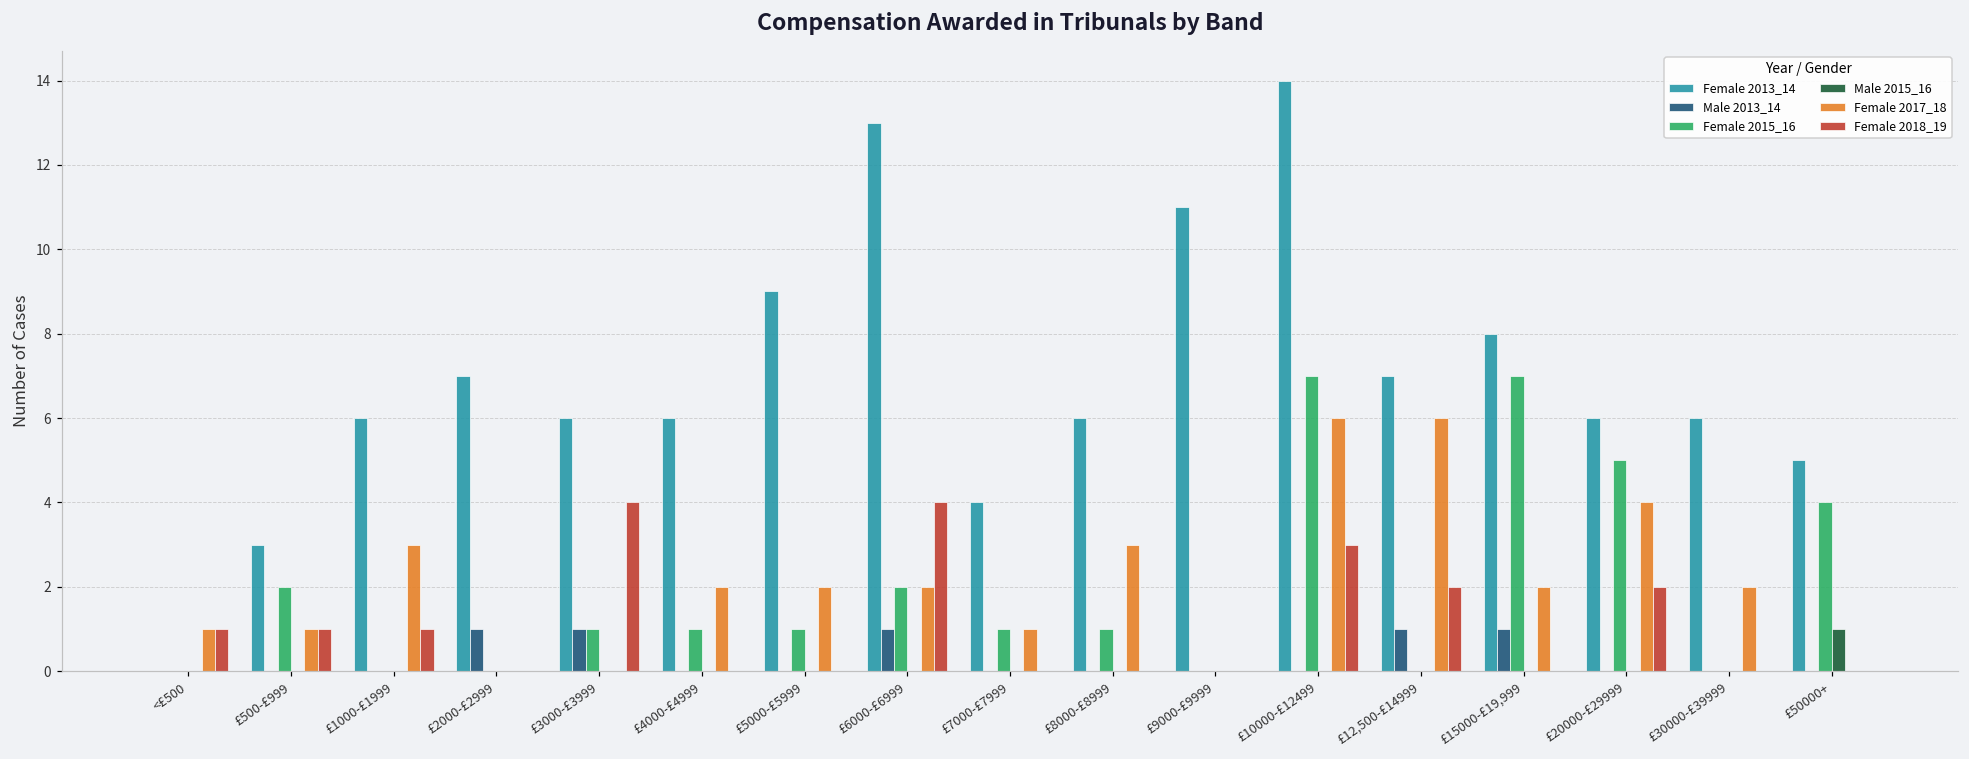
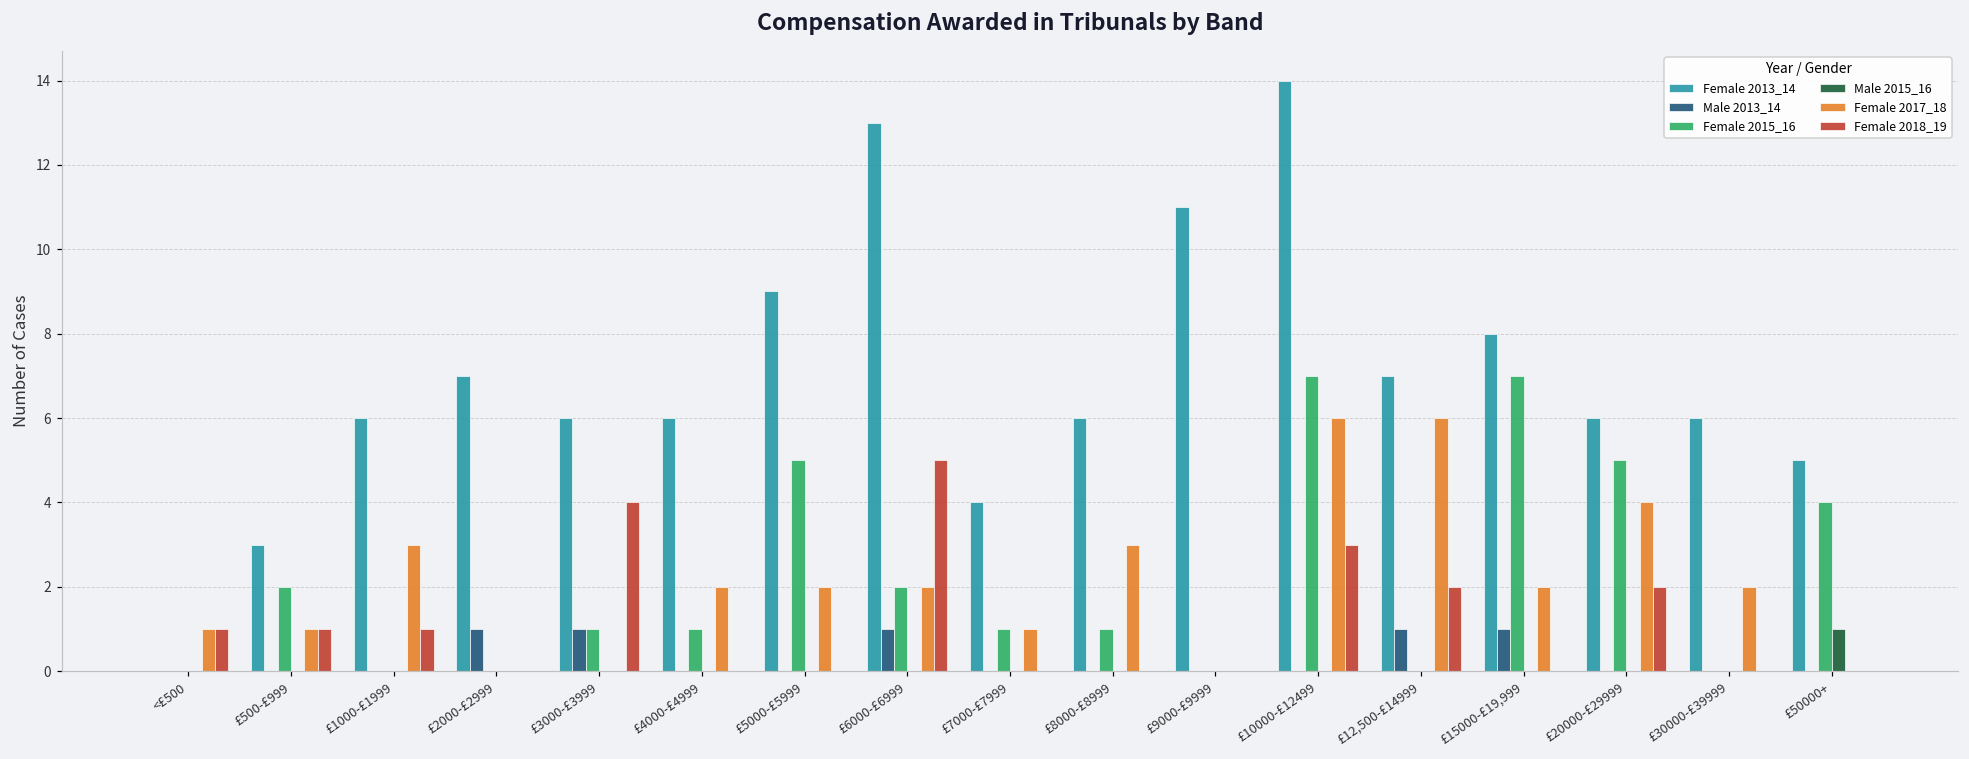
  {
    "Female 2013_14": {
      "<£500": 0,
      "£500-£999": 3,
      "£1000-£1999": 6,
      "£2000-£2999": 7,
      "£3000-£3999": 6,
      "£4000-£4999": 6,
      "£5000-£5999": 9,
      "£6000-£6999": 13,
      "£7000-£7999": 4,
      "£8000-£8999": 6,
      "£9000-£9999": 11,
      "£10000-£12499": 14,
      "£12,500-£14999": 7,
      "£15000-£19,999": 8,
      "£20000-£29999": 6,
      "£30000-£39999": 6,
      "£50000+": 5
    },
    "Male 2013_14": {
      "<£500": 0,
      "£500-£999": 0,
      "£1000-£1999": 0,
      "£2000-£2999": 1,
      "£3000-£3999": 1,
      "£4000-£4999": 0,
      "£5000-£5999": 0,
      "£6000-£6999": 1,
      "£7000-£7999": 0,
      "£8000-£8999": 0,
      "£9000-£9999": 0,
      "£10000-£12499": 0,
      "£12,500-£14999": 1,
      "£15000-£19,999": 1,
      "£20000-£29999": 0,
      "£30000-£39999": 0,
      "£50000+": 0
    },
    "Female 2015_16": {
      "<£500": 0,
      "£500-£999": 2,
      "£1000-£1999": 0,
      "£2000-£2999": 0,
      "£3000-£3999": 1,
      "£4000-£4999": 1,
-     "£5000-£5999": 1,
+     "£5000-£5999": 5,
      "£6000-£6999": 2,
      "£7000-£7999": 1,
      "£8000-£8999": 1,
      "£9000-£9999": 0,
      "£10000-£12499": 7,
      "£12,500-£14999": 0,
      "£15000-£19,999": 7,
      "£20000-£29999": 5,
      "£30000-£39999": 0,
      "£50000+": 4
    },
    "Male 2015_16": {
      "<£500": 0,
      "£500-£999": 0,
      "£1000-£1999": 0,
      "£2000-£2999": 0,
      "£3000-£3999": 0,
      "£4000-£4999": 0,
      "£5000-£5999": 0,
      "£6000-£6999": 0,
      "£7000-£7999": 0,
      "£8000-£8999": 0,
      "£9000-£9999": 0,
      "£10000-£12499": 0,
      "£12,500-£14999": 0,
      "£15000-£19,999": 0,
      "£20000-£29999": 0,
      "£30000-£39999": 0,
      "£50000+": 1
    },
    "Female 2017_18": {
      "<£500": 1,
      "£500-£999": 1,
      "£1000-£1999": 3,
      "£2000-£2999": 0,
      "£3000-£3999": 0,
      "£4000-£4999": 2,
      "£5000-£5999": 2,
      "£6000-£6999": 2,
      "£7000-£7999": 1,
      "£8000-£8999": 3,
      "£9000-£9999": 0,
      "£10000-£12499": 6,
      "£12,500-£14999": 6,
      "£15000-£19,999": 2,
      "£20000-£29999": 4,
      "£30000-£39999": 2,
      "£50000+": 0
    },
    "Female 2018_19": {
      "<£500": 1,
      "£500-£999": 1,
      "£1000-£1999": 1,
      "£2000-£2999": 0,
      "£3000-£3999": 4,
      "£4000-£4999": 0,
      "£5000-£5999": 0,
-     "£6000-£6999": 4,
+     "£6000-£6999": 5,
      "£7000-£7999": 0,
      "£8000-£8999": 0,
      "£9000-£9999": 0,
      "£10000-£12499": 3,
      "£12,500-£14999": 2,
      "£15000-£19,999": 0,
      "£20000-£29999": 2,
      "£30000-£39999": 0,
      "£50000+": 0
    }
  }
